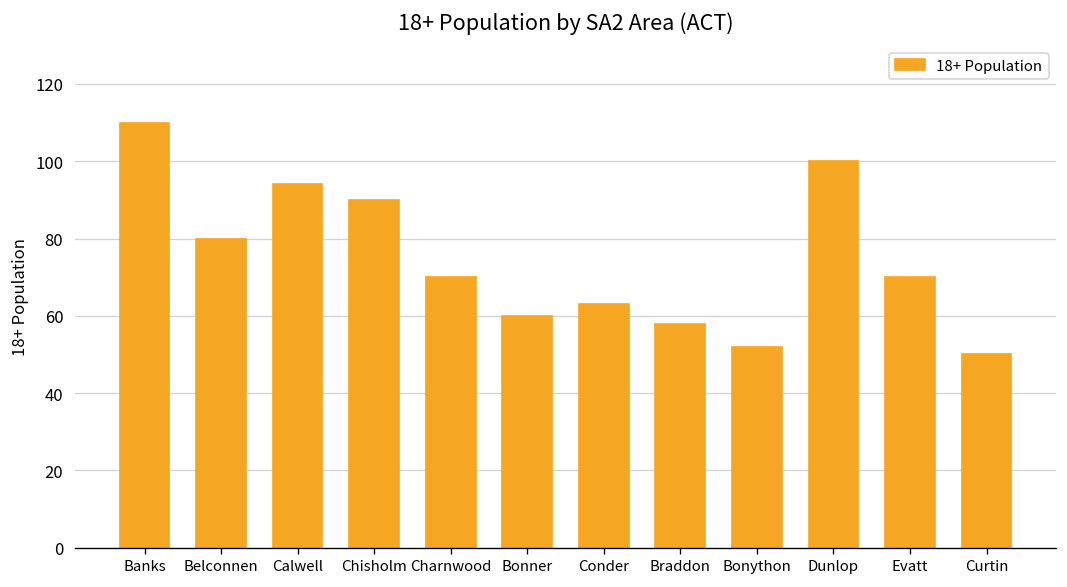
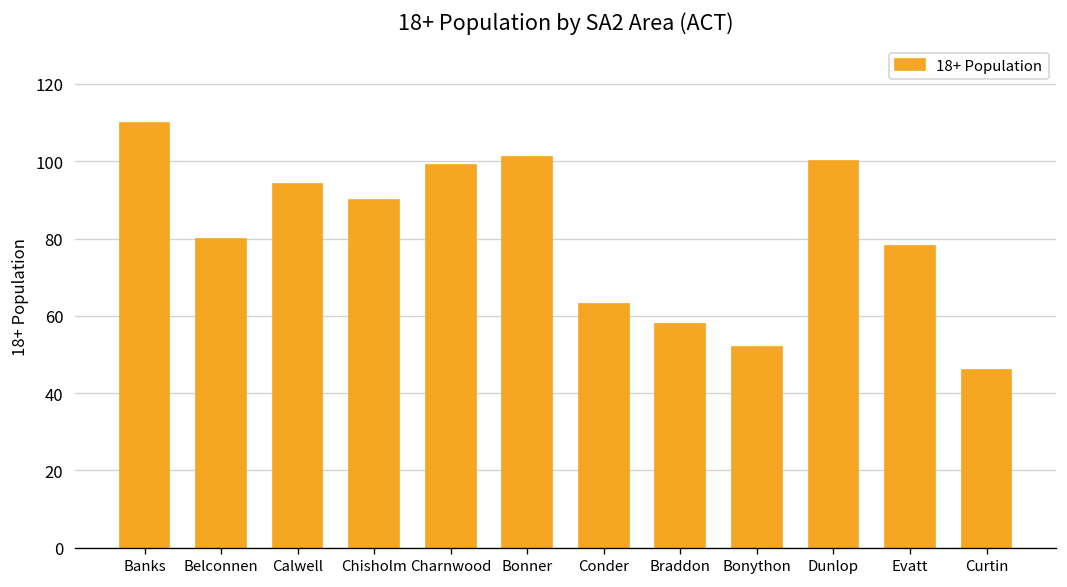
  {
    "Banks": 110,
    "Belconnen": 80,
    "Calwell": 94,
    "Chisholm": 90,
-   "Charnwood": 70,
-   "Bonner": 60,
+   "Charnwood": 99,
+   "Bonner": 101,
    "Conder": 63,
    "Braddon": 58,
    "Bonython": 52,
    "Dunlop": 100,
-   "Evatt": 70,
-   "Curtin": 50
+   "Evatt": 78,
+   "Curtin": 46
  }
